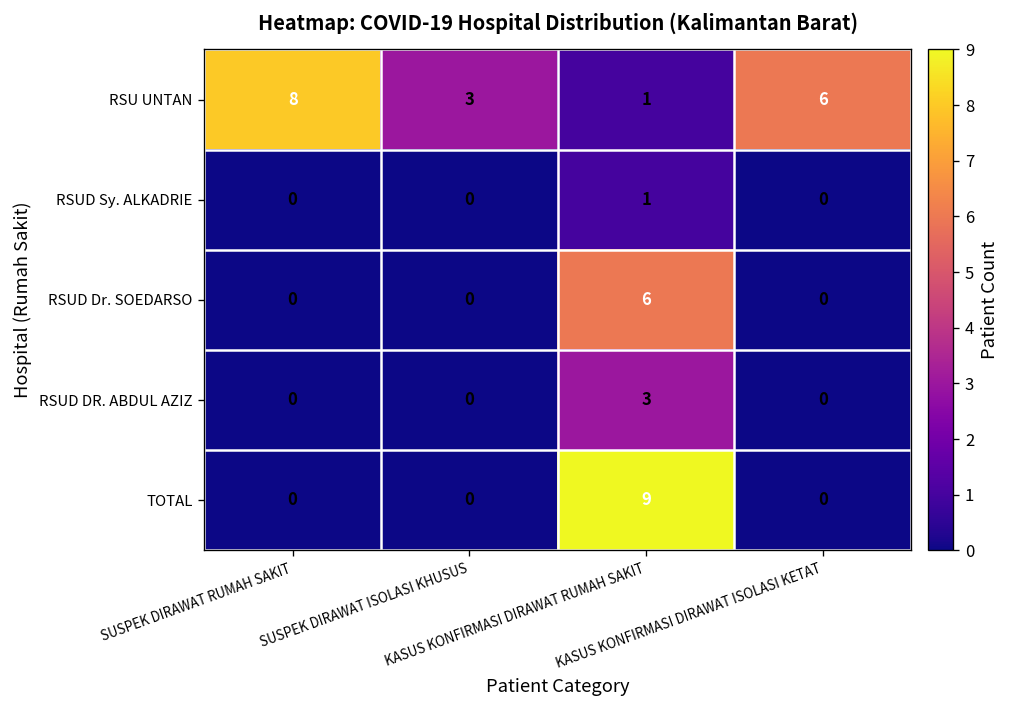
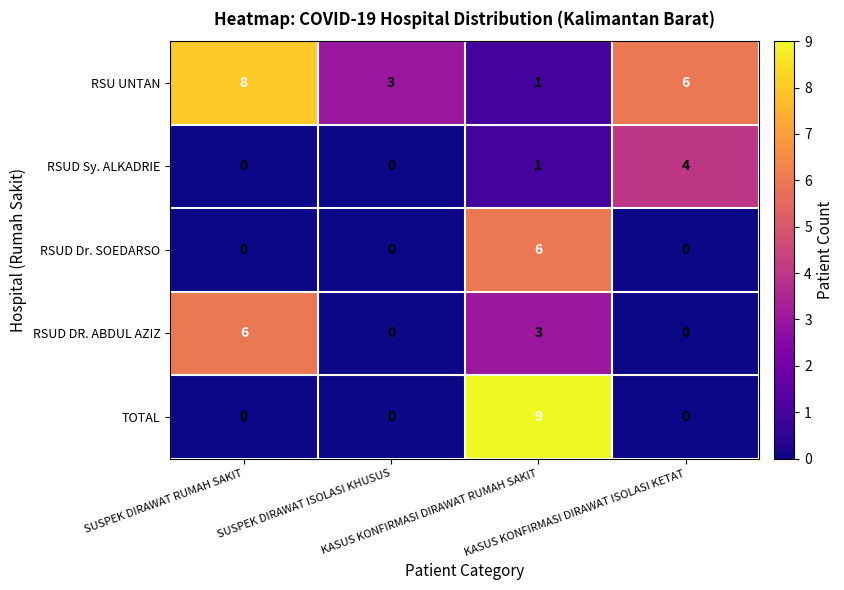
  {
    "RSU UNTAN": {
      "SUSPEK DIRAWAT RUMAH SAKIT": 8,
      "SUSPEK DIRAWAT ISOLASI KHUSUS": 3,
      "KASUS KONFIRMASI DIRAWAT RUMAH SAKIT": 1,
      "KASUS KONFIRMASI DIRAWAT ISOLASI KETAT": 6
    },
    "RSUD Sy. ALKADRIE": {
      "SUSPEK DIRAWAT RUMAH SAKIT": 0,
      "SUSPEK DIRAWAT ISOLASI KHUSUS": 0,
      "KASUS KONFIRMASI DIRAWAT RUMAH SAKIT": 1,
-     "KASUS KONFIRMASI DIRAWAT ISOLASI KETAT": 0
+     "KASUS KONFIRMASI DIRAWAT ISOLASI KETAT": 4
    },
    "RSUD Dr. SOEDARSO": {
      "SUSPEK DIRAWAT RUMAH SAKIT": 0,
      "SUSPEK DIRAWAT ISOLASI KHUSUS": 0,
      "KASUS KONFIRMASI DIRAWAT RUMAH SAKIT": 6,
      "KASUS KONFIRMASI DIRAWAT ISOLASI KETAT": 0
    },
    "RSUD DR. ABDUL AZIZ": {
-     "SUSPEK DIRAWAT RUMAH SAKIT": 0,
+     "SUSPEK DIRAWAT RUMAH SAKIT": 6,
      "SUSPEK DIRAWAT ISOLASI KHUSUS": 0,
      "KASUS KONFIRMASI DIRAWAT RUMAH SAKIT": 3,
      "KASUS KONFIRMASI DIRAWAT ISOLASI KETAT": 0
    },
    "TOTAL": {
      "SUSPEK DIRAWAT RUMAH SAKIT": 0,
      "SUSPEK DIRAWAT ISOLASI KHUSUS": 0,
      "KASUS KONFIRMASI DIRAWAT RUMAH SAKIT": 9,
      "KASUS KONFIRMASI DIRAWAT ISOLASI KETAT": 0
    }
  }
